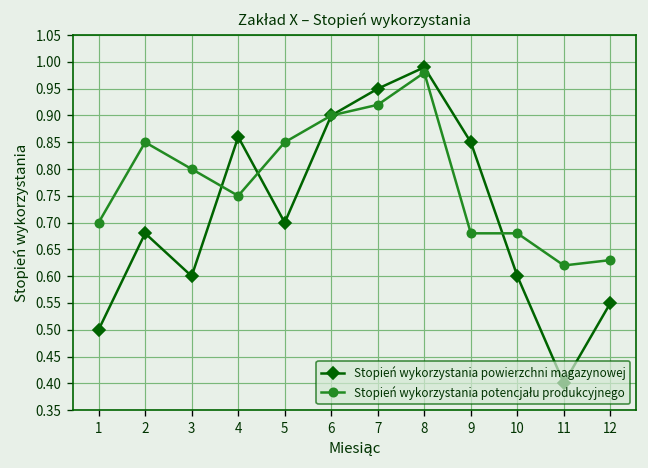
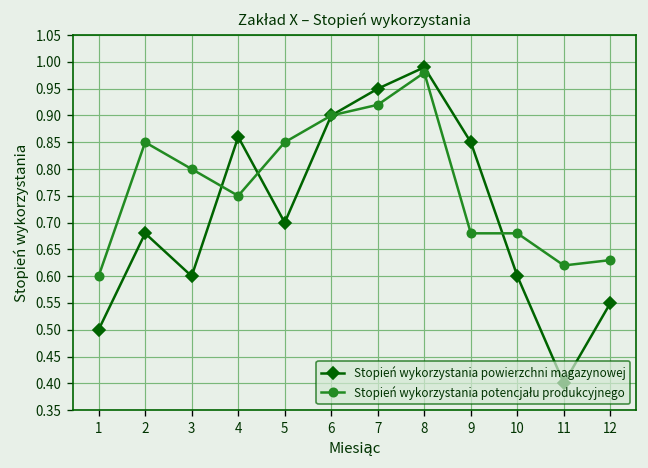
  {
    "Stopień wykorzystania powierzchni magazynowej": {
      "1": 0.5,
      "2": 0.68,
      "3": 0.6,
      "4": 0.86,
      "5": 0.7,
      "7": 0.95,
      "8": 0.99,
      "9": 0.85,
      "10": 0.6,
      "12": 0.55
    },
    "Stopień wykorzystania potencjału produkcyjnego": {
-     "1": 0.7,
+     "1": 0.6,
      "2": 0.85,
      "3": 0.8,
      "4": 0.75,
      "5": 0.85,
      "7": 0.92,
      "8": 0.98,
      "9": 0.68,
      "10": 0.68,
      "11": 0.62,
      "12": 0.63
    }
  }
